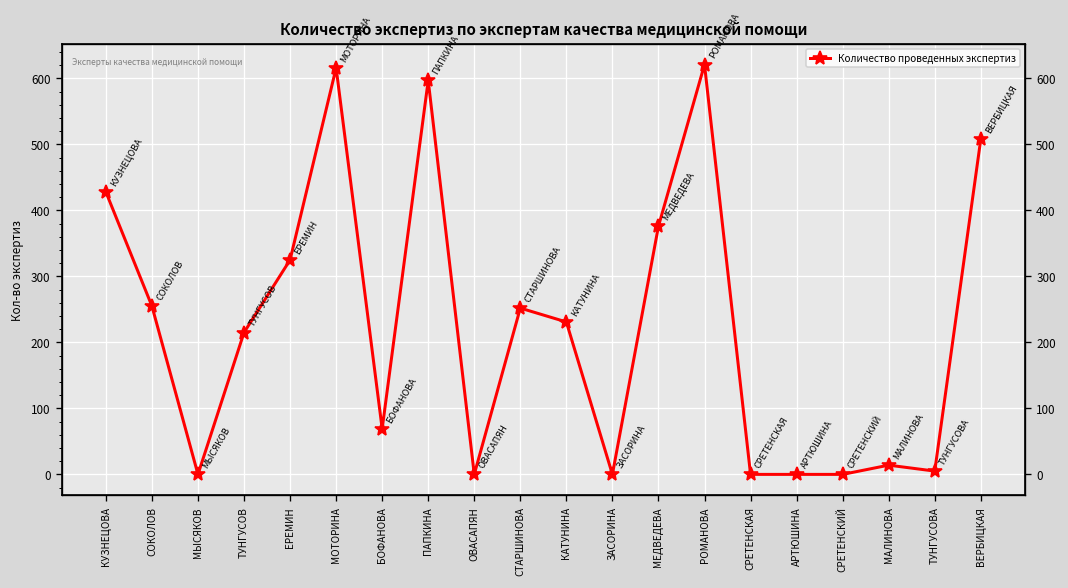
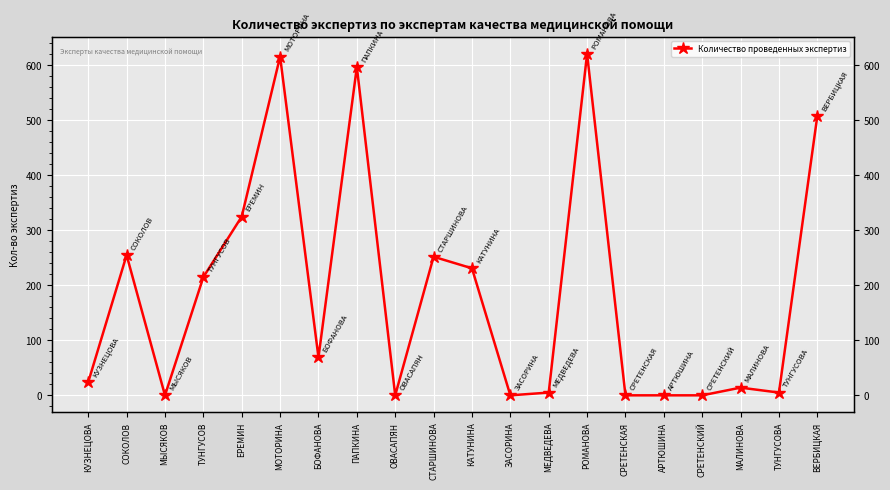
  {
-   "КУЗНЕЦОВА": 430,
+   "КУЗНЕЦОВА": 20,
    "СОКОЛОВ": 260,
    "МЫСЯКОВ": 0,
    "ТУНГУСОВ": 220,
    "ЕРЕМИН": 330,
    "МОТОРИНА": 620,
    "БОФАНОВА": 70,
    "ПАПКИНА": 600,
    "ОВАСАПЯН": 0,
    "СТАРШИНОВА": 250,
    "КАТУНИНА": 230,
    "ЗАСОРИНА": 0,
-   "МЕДВЕДЕВА": 380,
+   "МЕДВЕДЕВА": 10,
    "РОМАНОВА": 620,
    "СРЕТЕНСКАЯ": 0,
    "АРТЮШИНА": 0,
    "СРЕТЕНСКИЙ": 0,
    "МАЛИНОВА": 10,
    "ТУНГУСОВА": 10,
    "ВЕРБИЦКАЯ": 510
  }
